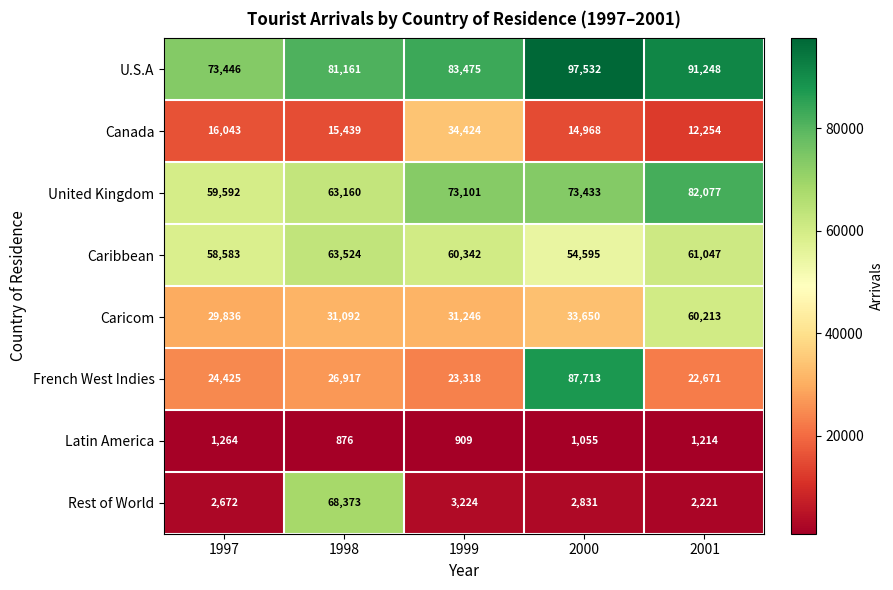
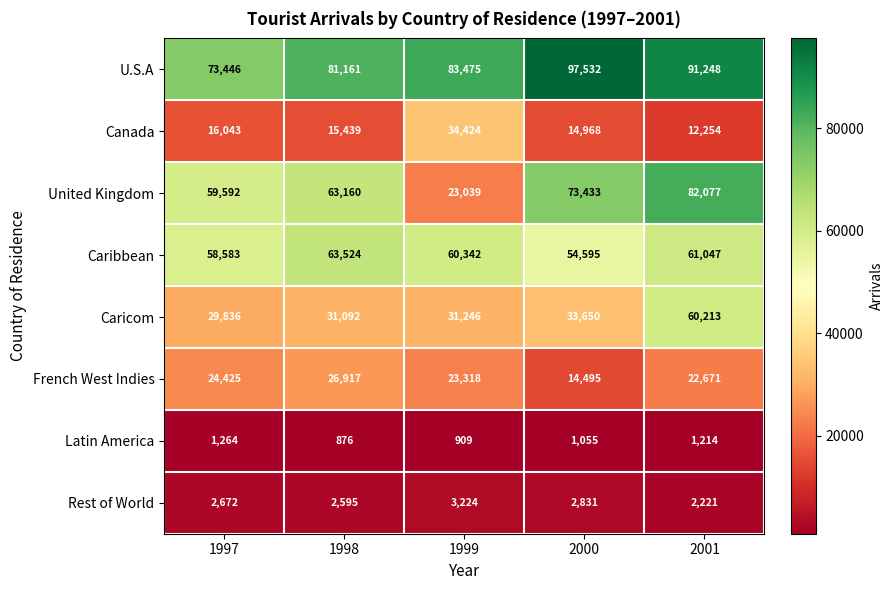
  {
    "U.S.A": {
      "1997": "73,446",
      "1998": "81,161",
      "1999": "83,475",
      "2000": "97,532",
      "2001": "91,248"
    },
    "Canada": {
      "1997": "16,043",
      "1998": "15,439",
      "1999": "34,424",
      "2000": "14,968",
      "2001": "12,254"
    },
    "United Kingdom": {
      "1997": "59,592",
      "1998": "63,160",
-     "1999": "73,101",
+     "1999": "23,039",
      "2000": "73,433",
      "2001": "82,077"
    },
    "Caribbean": {
      "1997": "58,583",
      "1998": "63,524",
      "1999": "60,342",
      "2000": "54,595",
      "2001": "61,047"
    },
    "Caricom": {
      "1997": "29,836",
      "1998": "31,092",
      "1999": "31,246",
      "2000": "33,650",
      "2001": "60,213"
    },
    "French West Indies": {
      "1997": "24,425",
      "1998": "26,917",
      "1999": "23,318",
-     "2000": "87,713",
+     "2000": "14,495",
      "2001": "22,671"
    },
    "Latin America": {
      "1997": "1,264",
      "1998": "876",
      "1999": "909",
      "2000": "1,055",
      "2001": "1,214"
    },
    "Rest of World": {
      "1997": "2,672",
-     "1998": "68,373",
+     "1998": "2,595",
      "1999": "3,224",
      "2000": "2,831",
      "2001": "2,221"
    }
  }
